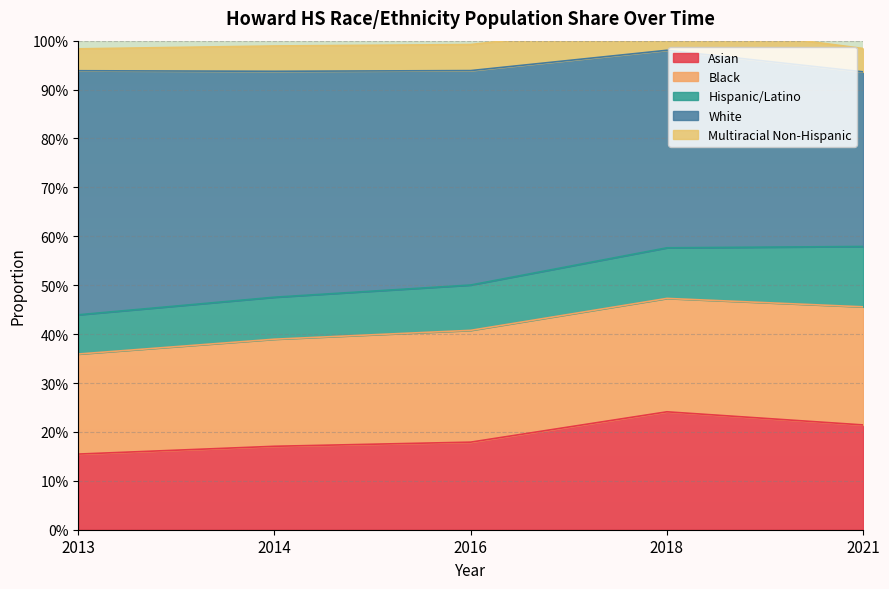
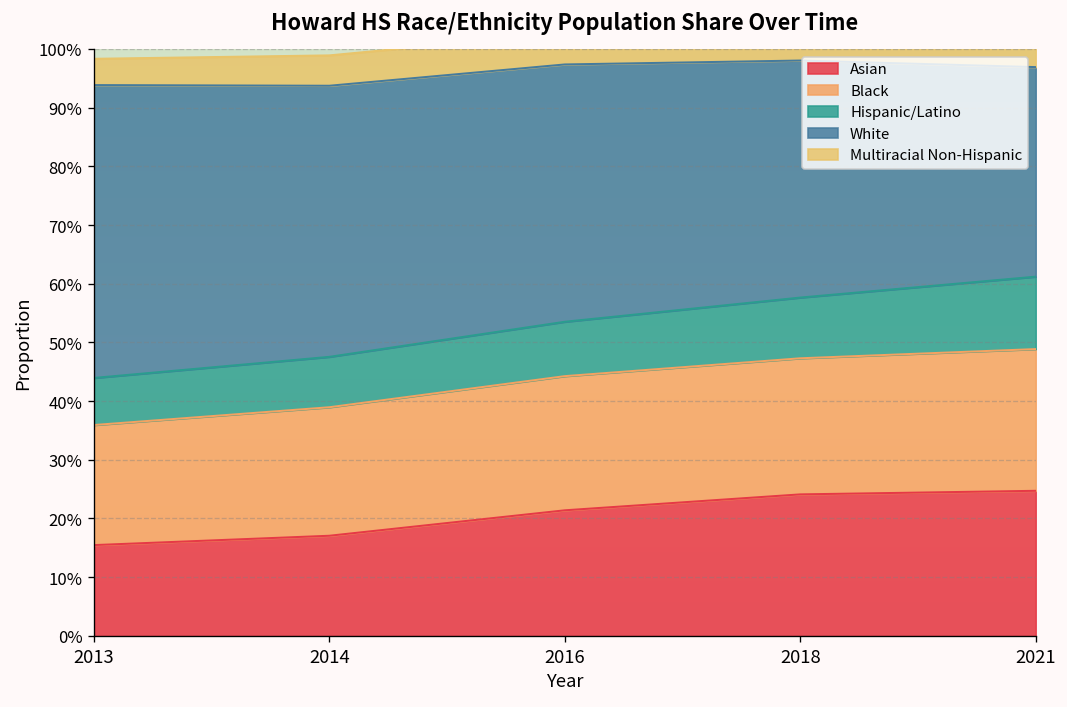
  {
    "Asian": {
      "2013": "15%",
      "2014": "17%",
-     "2016": "18%",
+     "2016": "21%",
      "2018": "24%",
-     "2021": "21%"
+     "2021": "25%"
    }
  }
